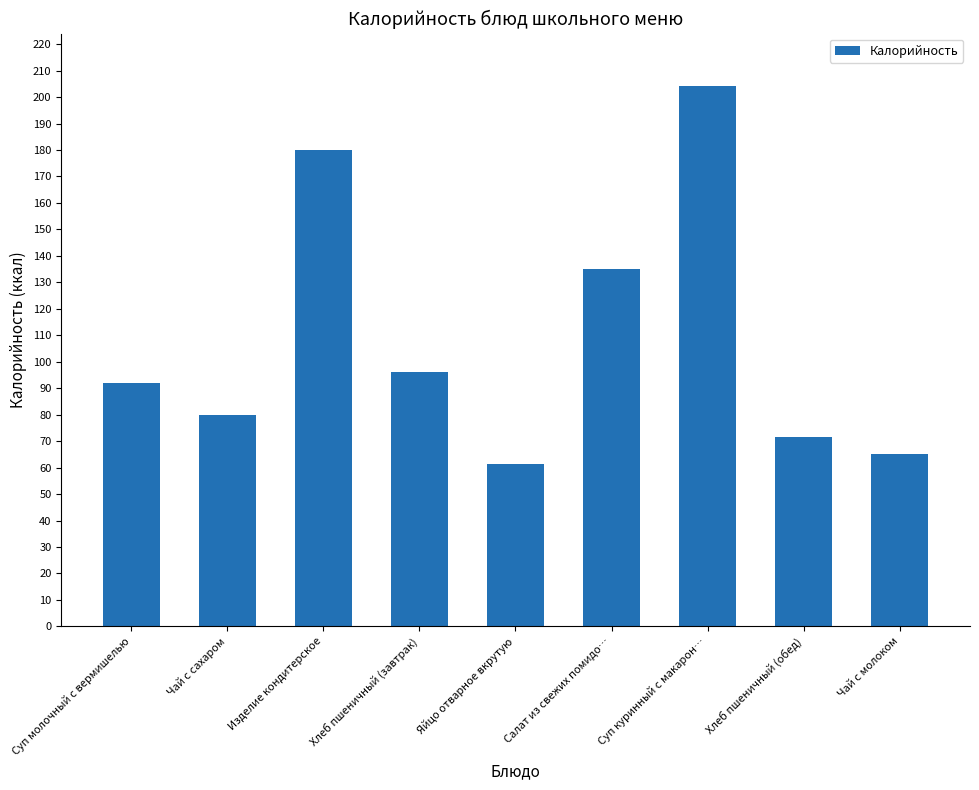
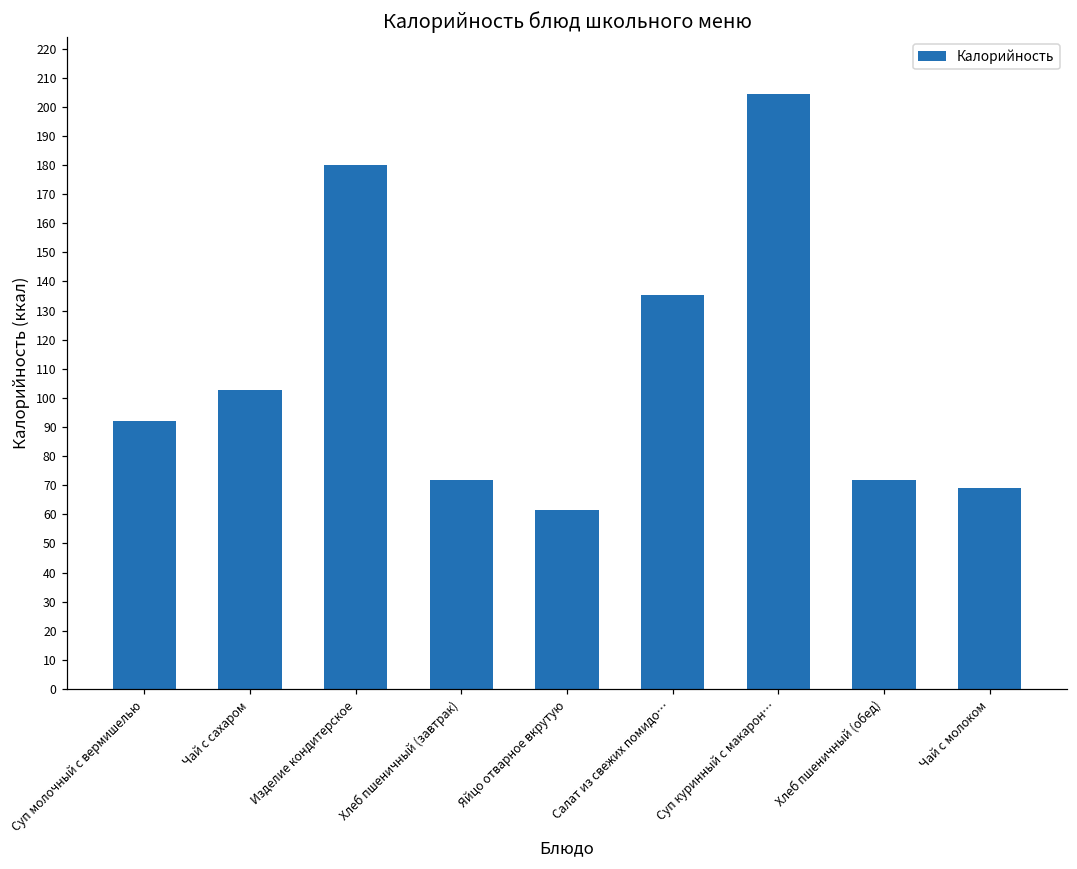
  {
    "Суп молочный с вермишелью": 92,
-   "Чай с сахаром": 80,
+   "Чай с сахаром": 103,
    "Изделие кондитерское": 180,
-   "Хлеб пшеничный (завтрак)": 96,
+   "Хлеб пшеничный (завтрак)": 72,
    "Яйцо отварное вкрутую": 61,
    "Салат из свежих помидо…": 135,
    "Суп куринный с макарон…": 204,
    "Хлеб пшеничный (обед)": 72,
-   "Чай с молоком": 65
+   "Чай с молоком": 69
  }
